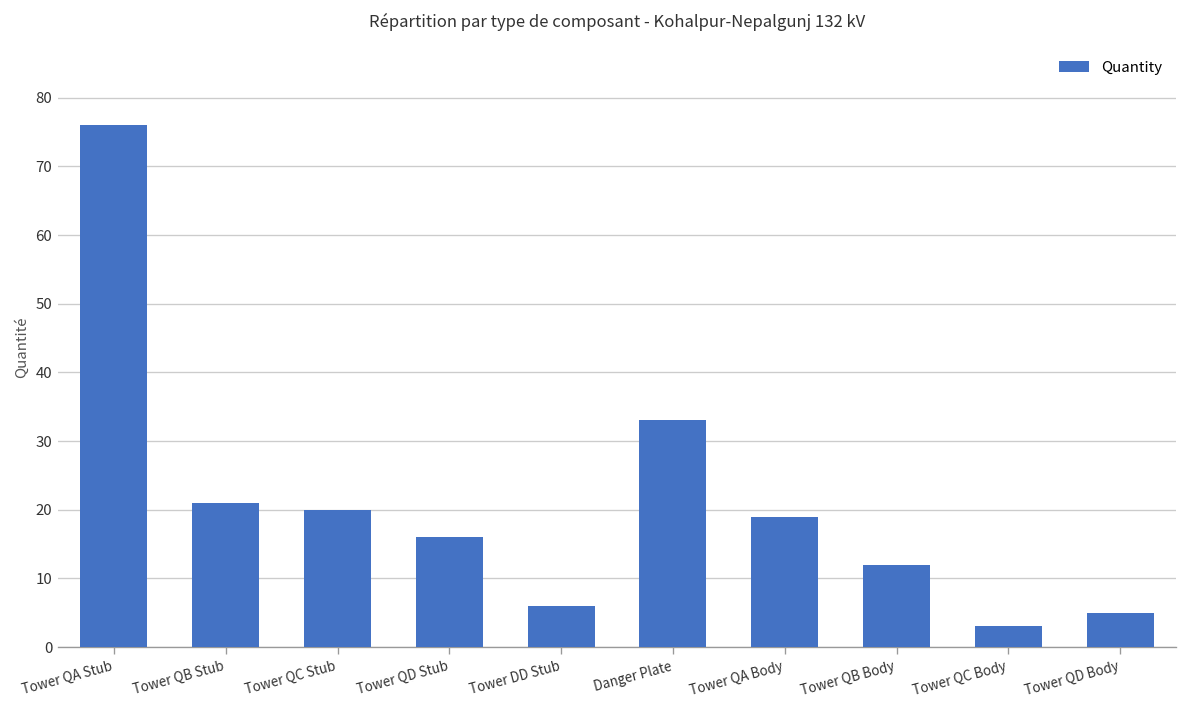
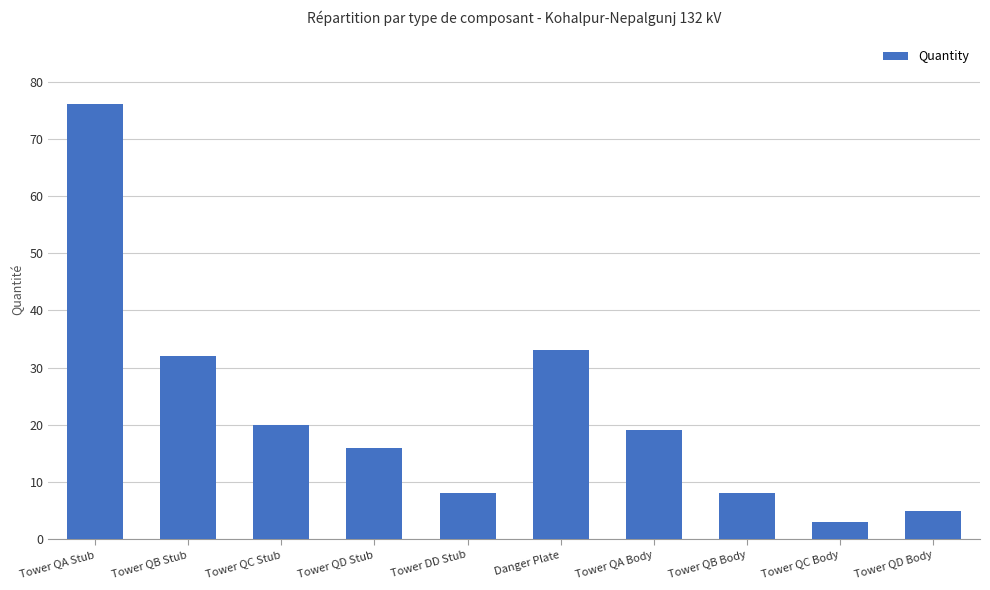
  {
    "Tower QA Stub": 76,
-   "Tower QB Stub": 21,
+   "Tower QB Stub": 32,
    "Tower QC Stub": 20,
    "Tower QD Stub": 16,
-   "Tower DD Stub": 6,
+   "Tower DD Stub": 8,
    "Danger Plate": 33,
    "Tower QA Body": 19,
-   "Tower QB Body": 12,
+   "Tower QB Body": 8,
    "Tower QC Body": 3,
    "Tower QD Body": 5
  }
